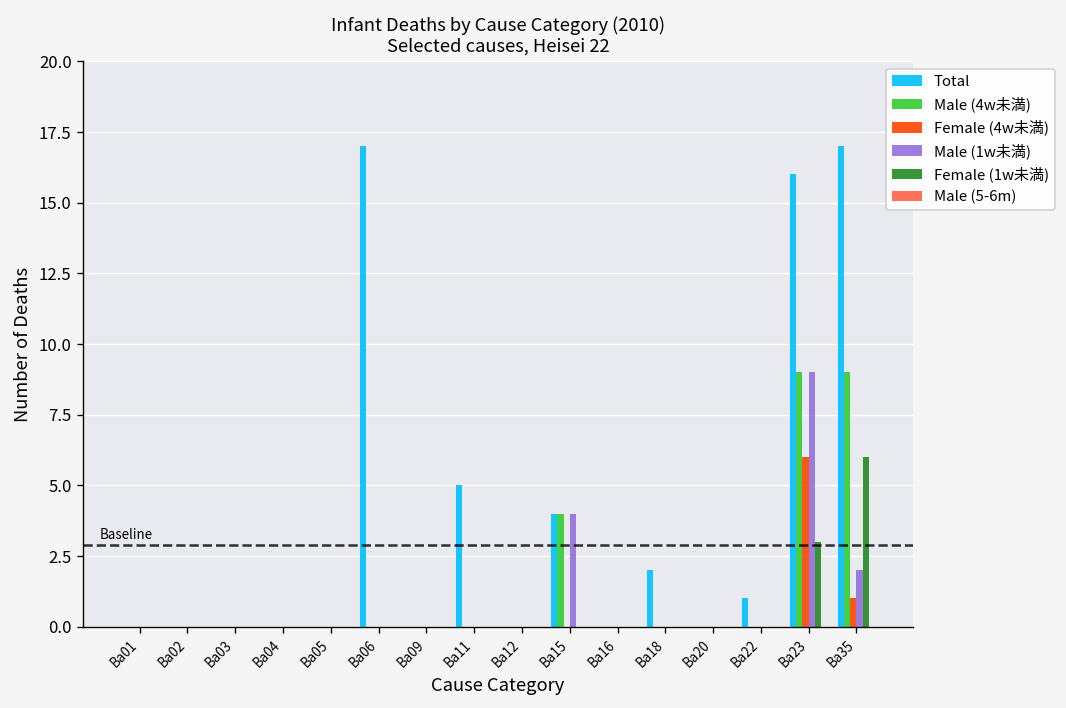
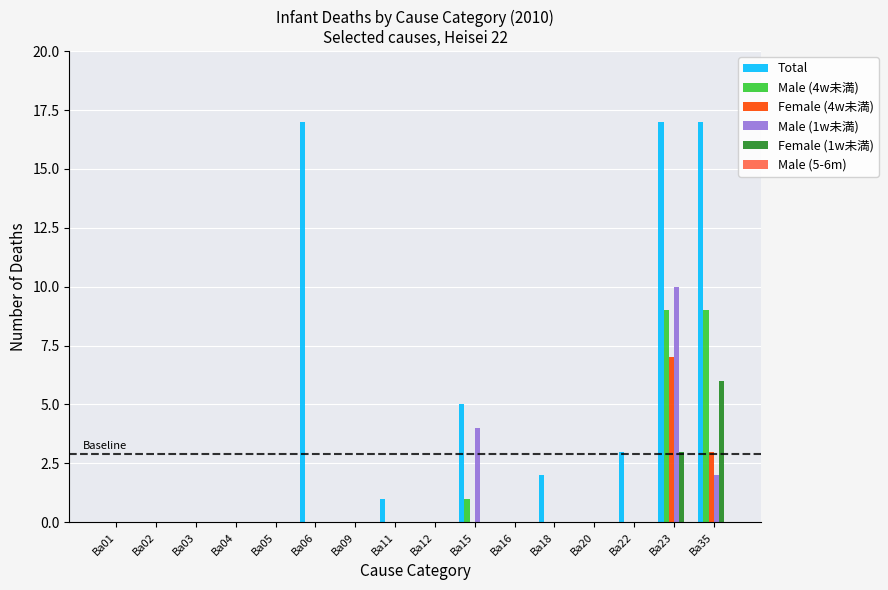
  {
    "Total": {
      "Ba01": 0,
      "Ba02": 0,
      "Ba03": 0,
      "Ba04": 0,
      "Ba05": 0,
      "Ba06": 17,
      "Ba09": 0,
-     "Ba11": 5,
+     "Ba11": 1,
      "Ba12": 0,
-     "Ba15": 4,
+     "Ba15": 5,
      "Ba16": 0,
      "Ba18": 2,
      "Ba20": 0,
-     "Ba22": 1,
-     "Ba23": 16,
+     "Ba22": 3,
+     "Ba23": 17,
      "Ba35": 17
    },
    "Male (4w未満)": {
      "Ba01": 0,
      "Ba02": 0,
      "Ba03": 0,
      "Ba04": 0,
      "Ba05": 0,
      "Ba06": 0,
      "Ba09": 0,
      "Ba11": 0,
      "Ba12": 0,
-     "Ba15": 4,
+     "Ba15": 1,
      "Ba16": 0,
      "Ba18": 0,
      "Ba20": 0,
      "Ba22": 0,
      "Ba23": 9,
      "Ba35": 9
    },
    "Female (4w未満)": {
      "Ba01": 0,
      "Ba02": 0,
      "Ba03": 0,
      "Ba04": 0,
      "Ba05": 0,
      "Ba06": 0,
      "Ba09": 0,
      "Ba11": 0,
      "Ba12": 0,
      "Ba15": 0,
      "Ba16": 0,
      "Ba18": 0,
      "Ba20": 0,
      "Ba22": 0,
-     "Ba23": 6,
-     "Ba35": 1
+     "Ba23": 7,
+     "Ba35": 3
    },
    "Male (1w未満)": {
      "Ba01": 0,
      "Ba02": 0,
      "Ba03": 0,
      "Ba04": 0,
      "Ba05": 0,
      "Ba06": 0,
      "Ba09": 0,
      "Ba11": 0,
      "Ba12": 0,
      "Ba15": 4,
      "Ba16": 0,
      "Ba18": 0,
      "Ba20": 0,
      "Ba22": 0,
-     "Ba23": 9,
+     "Ba23": 10,
      "Ba35": 2
    },
    "Female (1w未満)": {
      "Ba01": 0,
      "Ba02": 0,
      "Ba03": 0,
      "Ba04": 0,
      "Ba05": 0,
      "Ba06": 0,
      "Ba09": 0,
      "Ba11": 0,
      "Ba12": 0,
      "Ba15": 0,
      "Ba16": 0,
      "Ba18": 0,
      "Ba20": 0,
      "Ba22": 0,
      "Ba23": 3,
      "Ba35": 6
    },
    "Male (5-6m)": {
      "Ba01": 0,
      "Ba02": 0,
      "Ba03": 0,
      "Ba04": 0,
      "Ba05": 0,
      "Ba06": 0,
      "Ba09": 0,
      "Ba11": 0,
      "Ba12": 0,
      "Ba15": 0,
      "Ba16": 0,
      "Ba18": 0,
      "Ba20": 0,
      "Ba22": 0,
      "Ba23": 0,
      "Ba35": 0
    }
  }
